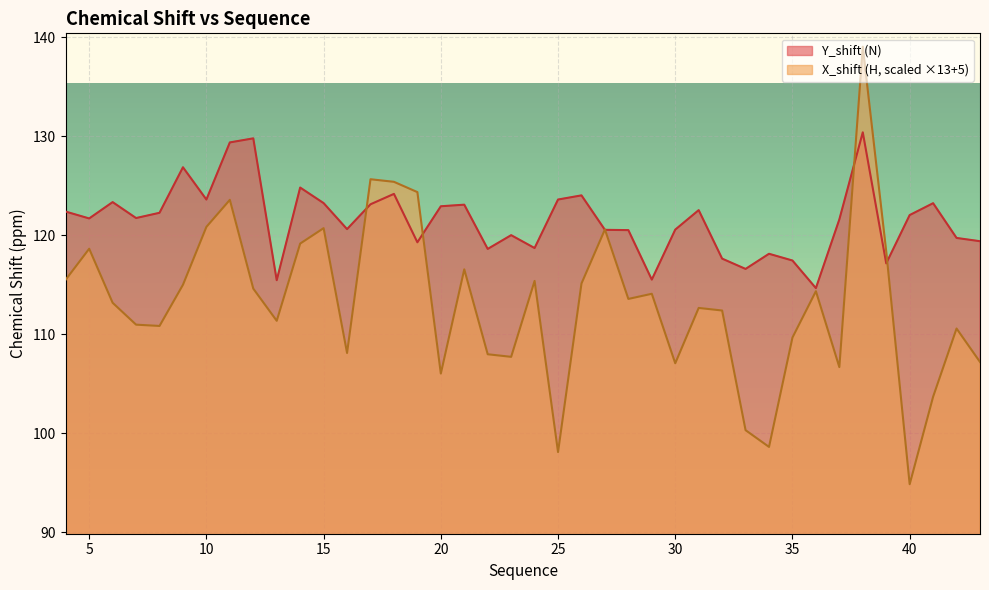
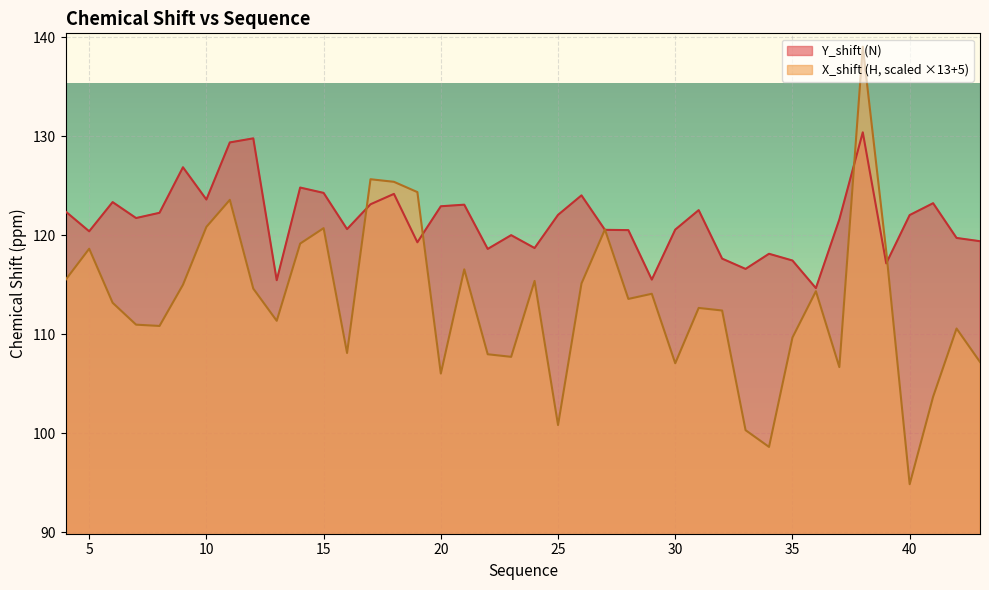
  {
    "Y_shift (N)": {
-     "5": 122,
+     "5": 120,
      "10": 124,
-     "15": 123,
+     "15": 124,
      "20": 123,
-     "25": 124,
+     "25": 122,
      "30": 121,
      "35": 117,
      "40": 122
    },
    "X_shift (H, scaled ×13+5)": {
      "5": 119,
      "10": 121,
      "15": 121,
      "20": 106,
-     "25": 98,
+     "25": 101,
      "30": 107,
      "35": 110,
      "40": 95
    }
  }
